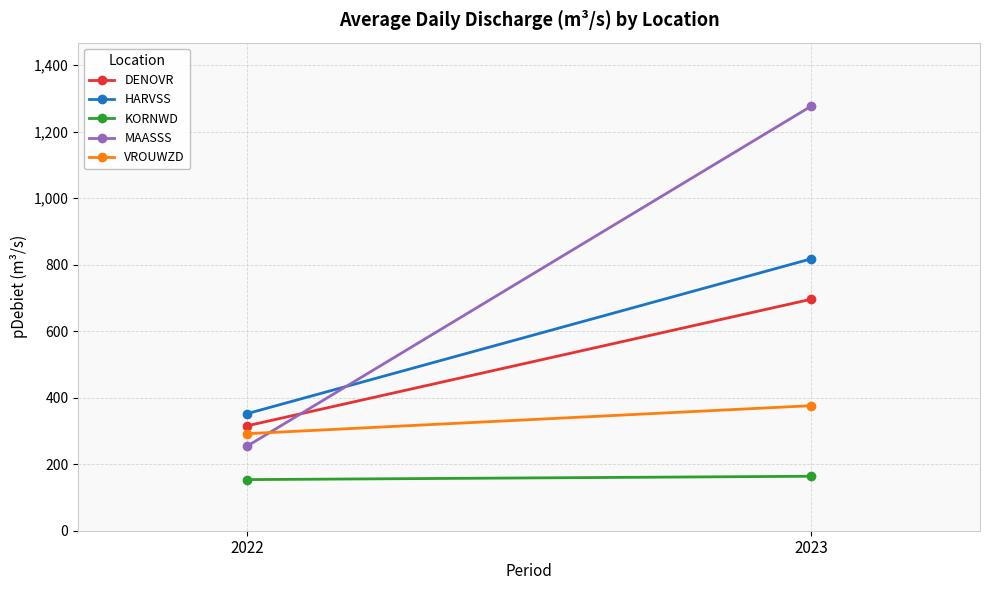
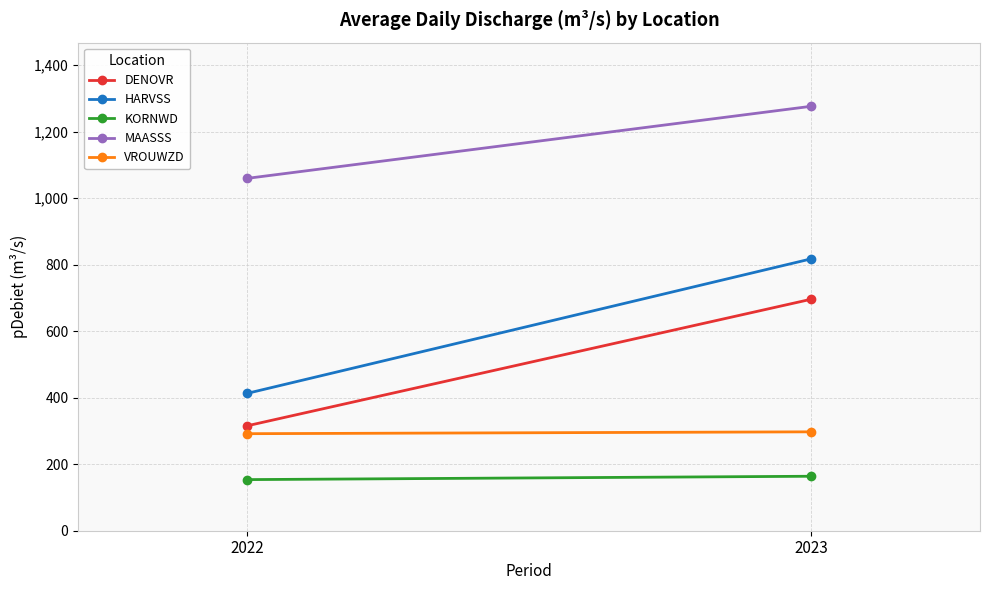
  {
    "DENOVR": {
      "2022": "320",
      "2023": "700"
    },
    "HARVSS": {
-     "2022": "350",
+     "2022": "410",
      "2023": "820"
    },
    "KORNWD": {
      "2022": "150",
      "2023": "160"
    },
    "MAASSS": {
-     "2022": "250",
+     "2022": "1,060",
      "2023": "1,280"
    },
    "VROUWZD": {
      "2022": "290",
-     "2023": "380"
+     "2023": "300"
    }
  }
